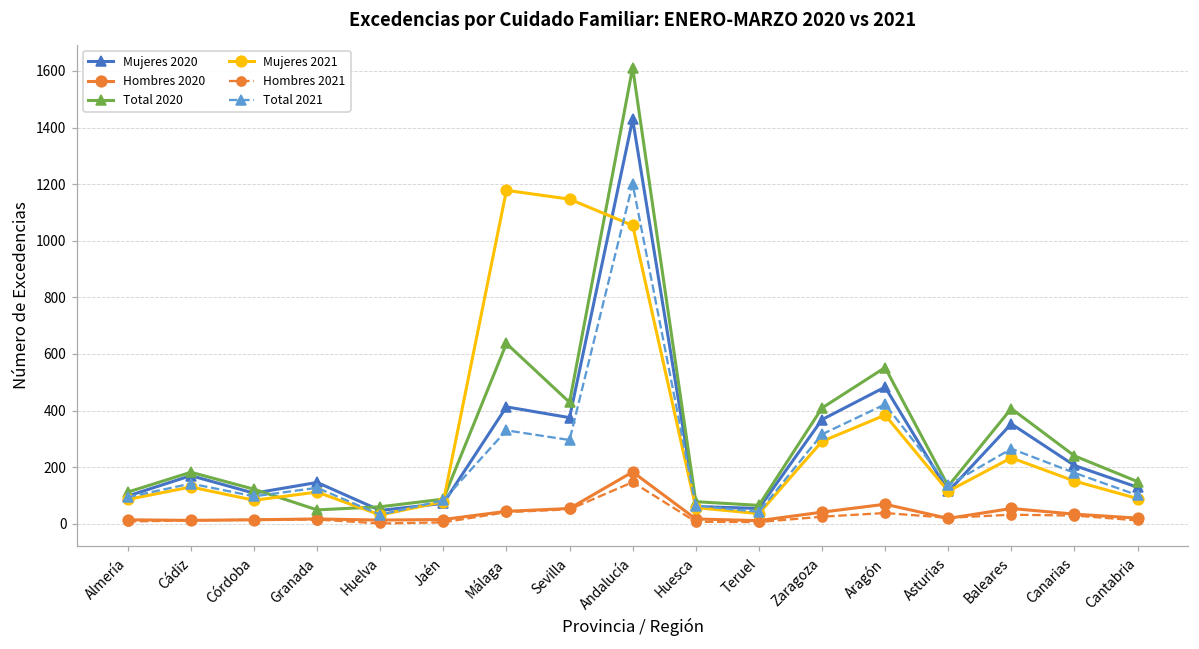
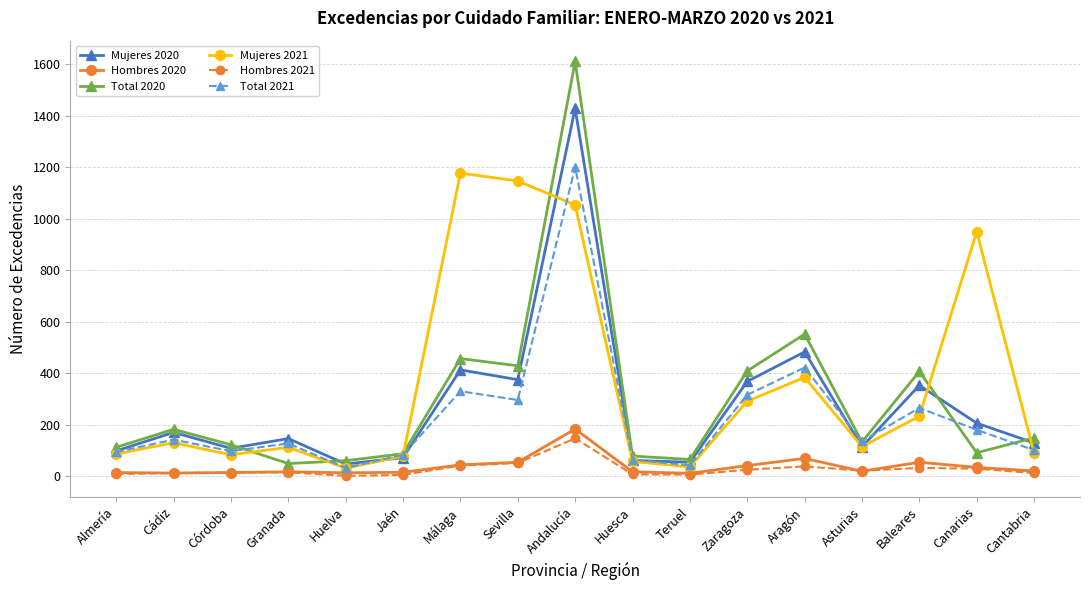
  {
    "Total 2020": {
      "Almería": 110,
      "Cádiz": 180,
      "Córdoba": 120,
      "Granada": 50,
      "Huelva": 60,
-     "Málaga": 640,
+     "Málaga": 460,
      "Sevilla": 430,
      "Andalucía": 1610,
      "Huesca": 80,
      "Teruel": 70,
      "Zaragoza": 410,
      "Aragón": 550,
      "Baleares": 410,
-     "Canarias": 240,
+     "Canarias": 90,
      "Cantabria": 150
    },
    "Mujeres 2021": {
      "Cádiz": 130,
      "Córdoba": 80,
      "Granada": 110,
      "Málaga": 1180,
      "Sevilla": 1150,
      "Andalucía": 1050,
      "Zaragoza": 290,
      "Aragón": 380,
      "Baleares": 230,
-     "Canarias": 150,
+     "Canarias": 950,
      "Cantabria": 90
    }
  }
